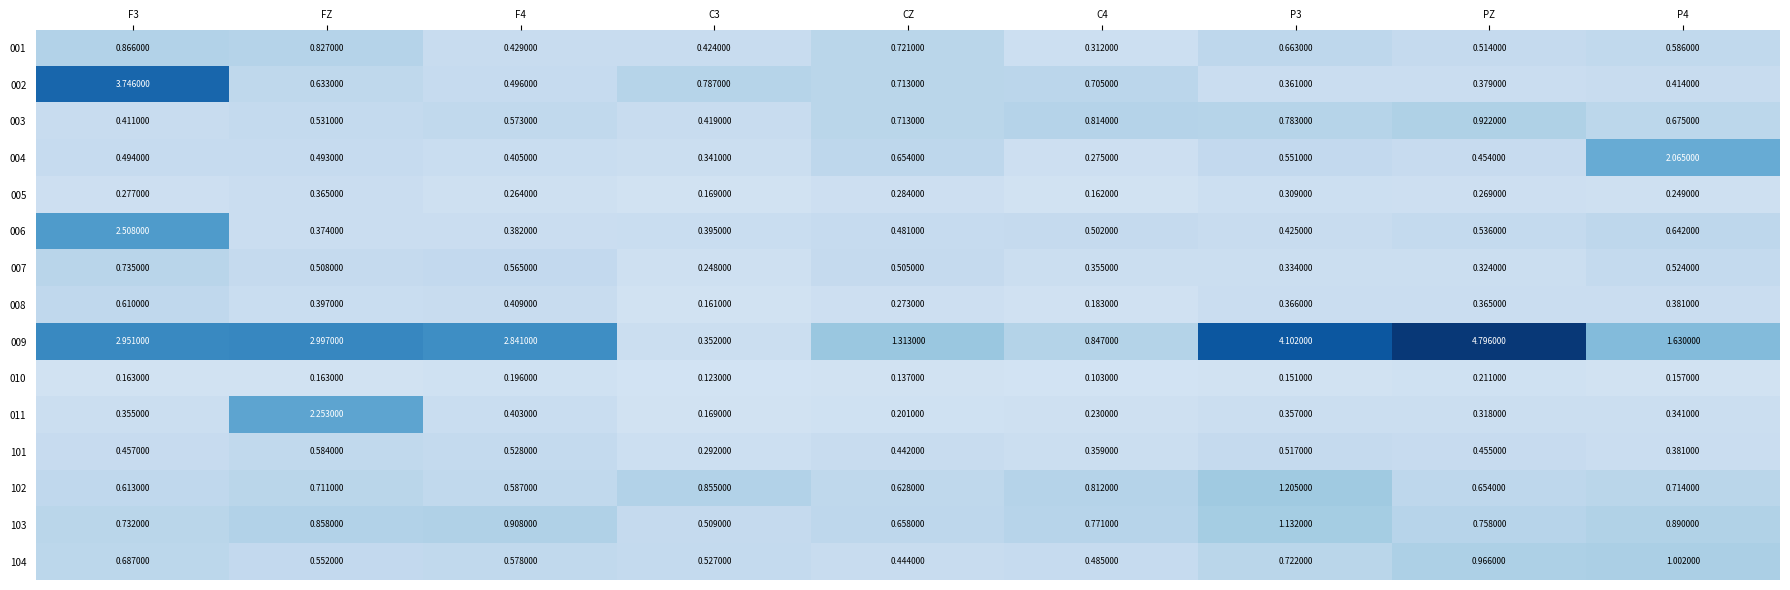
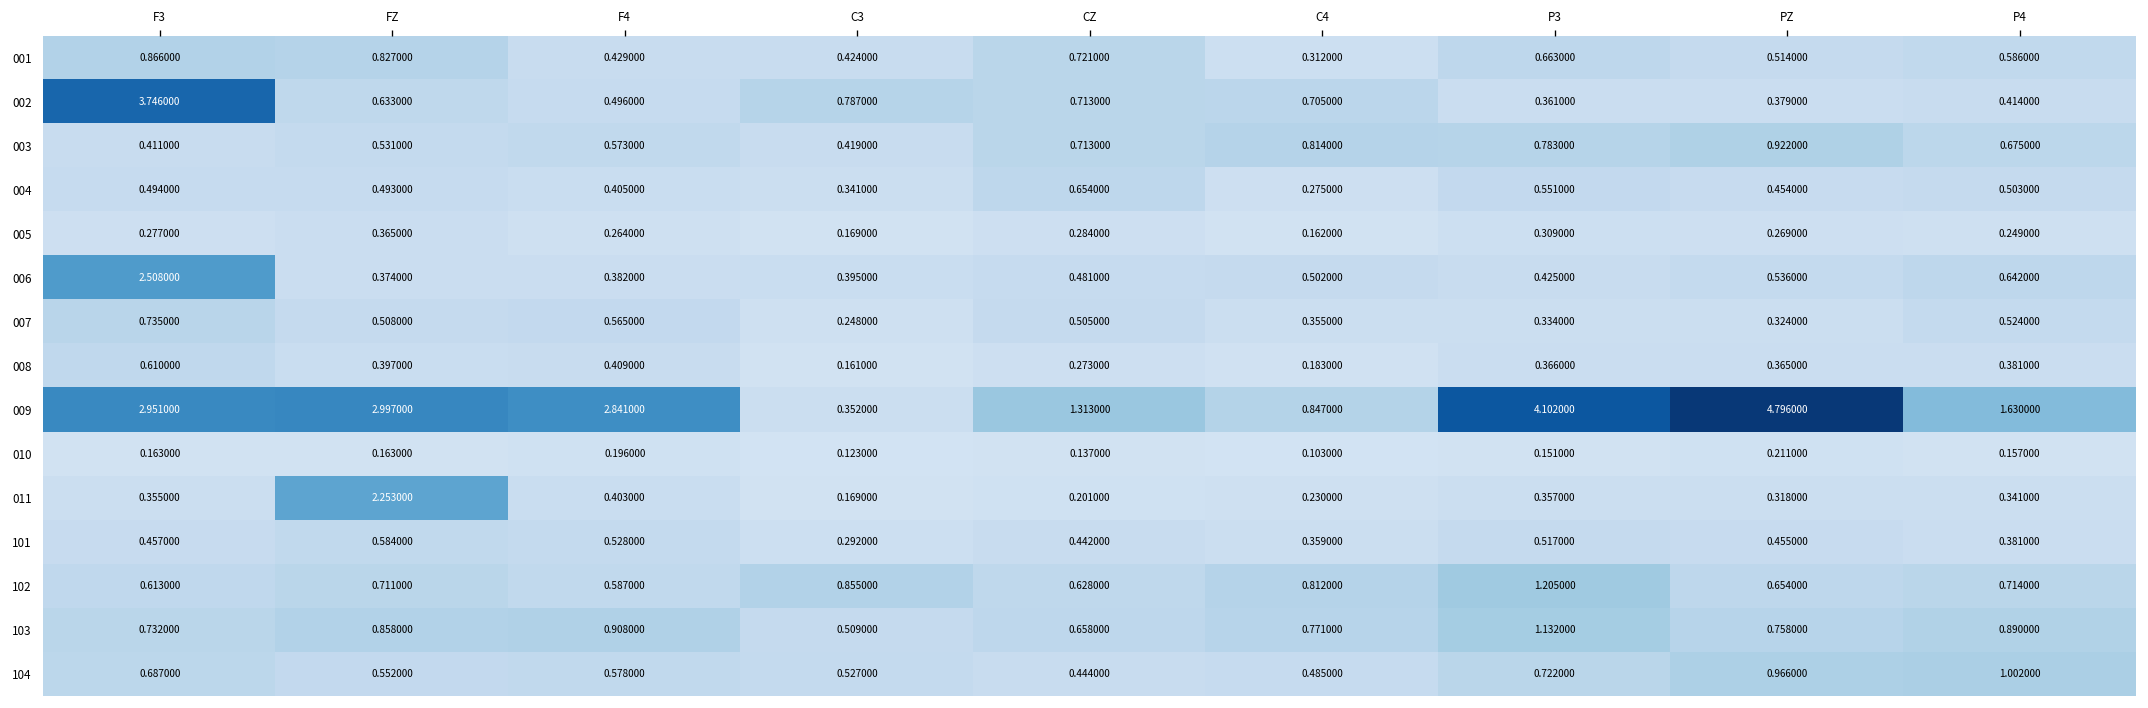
  {
    "001": {
      "F3": 0.866000,
      "FZ": 0.827000,
      "F4": 0.429000,
      "C3": 0.424000,
      "CZ": 0.721000,
      "C4": 0.312000,
      "P3": 0.663000,
      "PZ": 0.514000,
      "P4": 0.586000
    },
    "002": {
      "F3": 3.746000,
      "FZ": 0.633000,
      "F4": 0.496000,
      "C3": 0.787000,
      "CZ": 0.713000,
      "C4": 0.705000,
      "P3": 0.361000,
      "PZ": 0.379000,
      "P4": 0.414000
    },
    "003": {
      "F3": 0.411000,
      "FZ": 0.531000,
      "F4": 0.573000,
      "C3": 0.419000,
      "CZ": 0.713000,
      "C4": 0.814000,
      "P3": 0.783000,
      "PZ": 0.922000,
      "P4": 0.675000
    },
    "004": {
      "F3": 0.494000,
      "FZ": 0.493000,
      "F4": 0.405000,
      "C3": 0.341000,
      "CZ": 0.654000,
      "C4": 0.275000,
      "P3": 0.551000,
      "PZ": 0.454000,
-     "P4": 2.065000
+     "P4": 0.503000
    },
    "005": {
      "F3": 0.277000,
      "FZ": 0.365000,
      "F4": 0.264000,
      "C3": 0.169000,
      "CZ": 0.284000,
      "C4": 0.162000,
      "P3": 0.309000,
      "PZ": 0.269000,
      "P4": 0.249000
    },
    "006": {
      "F3": 2.508000,
      "FZ": 0.374000,
      "F4": 0.382000,
      "C3": 0.395000,
      "CZ": 0.481000,
      "C4": 0.502000,
      "P3": 0.425000,
      "PZ": 0.536000,
      "P4": 0.642000
    },
    "007": {
      "F3": 0.735000,
      "FZ": 0.508000,
      "F4": 0.565000,
      "C3": 0.248000,
      "CZ": 0.505000,
      "C4": 0.355000,
      "P3": 0.334000,
      "PZ": 0.324000,
      "P4": 0.524000
    },
    "008": {
      "F3": 0.610000,
      "FZ": 0.397000,
      "F4": 0.409000,
      "C3": 0.161000,
      "CZ": 0.273000,
      "C4": 0.183000,
      "P3": 0.366000,
      "PZ": 0.365000,
      "P4": 0.381000
    },
    "009": {
      "F3": 2.951000,
      "FZ": 2.997000,
      "F4": 2.841000,
      "C3": 0.352000,
      "CZ": 1.313000,
      "C4": 0.847000,
      "P3": 4.102000,
      "PZ": 4.796000,
      "P4": 1.630000
    },
    "010": {
      "F3": 0.163000,
      "FZ": 0.163000,
      "F4": 0.196000,
      "C3": 0.123000,
      "CZ": 0.137000,
      "C4": 0.103000,
      "P3": 0.151000,
      "PZ": 0.211000,
      "P4": 0.157000
    },
    "011": {
      "F3": 0.355000,
      "FZ": 2.253000,
      "F4": 0.403000,
      "C3": 0.169000,
      "CZ": 0.201000,
      "C4": 0.230000,
      "P3": 0.357000,
      "PZ": 0.318000,
      "P4": 0.341000
    },
    "101": {
      "F3": 0.457000,
      "FZ": 0.584000,
      "F4": 0.528000,
      "C3": 0.292000,
      "CZ": 0.442000,
      "C4": 0.359000,
      "P3": 0.517000,
      "PZ": 0.455000,
      "P4": 0.381000
    },
    "102": {
      "F3": 0.613000,
      "FZ": 0.711000,
      "F4": 0.587000,
      "C3": 0.855000,
      "CZ": 0.628000,
      "C4": 0.812000,
      "P3": 1.205000,
      "PZ": 0.654000,
      "P4": 0.714000
    },
    "103": {
      "F3": 0.732000,
      "FZ": 0.858000,
      "F4": 0.908000,
      "C3": 0.509000,
      "CZ": 0.658000,
      "C4": 0.771000,
      "P3": 1.132000,
      "PZ": 0.758000,
      "P4": 0.890000
    },
    "104": {
      "F3": 0.687000,
      "FZ": 0.552000,
      "F4": 0.578000,
      "C3": 0.527000,
      "CZ": 0.444000,
      "C4": 0.485000,
      "P3": 0.722000,
      "PZ": 0.966000,
      "P4": 1.002000
    }
  }
